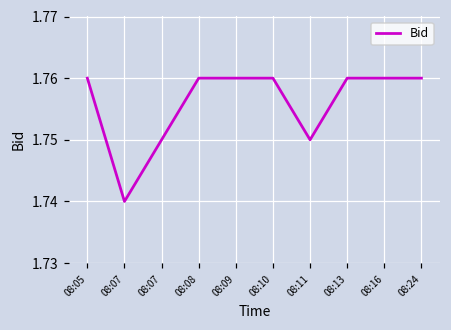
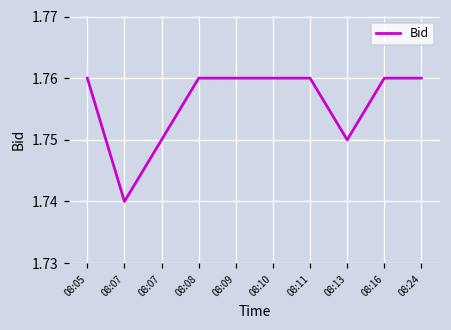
  {
    "08:05": 1.76,
    "08:08": 1.76,
    "08:09": 1.76,
    "08:10": 1.76,
-   "08:11": 1.75,
-   "08:13": 1.76,
+   "08:11": 1.76,
+   "08:13": 1.75,
    "08:16": 1.76,
    "08:24": 1.76
  }
